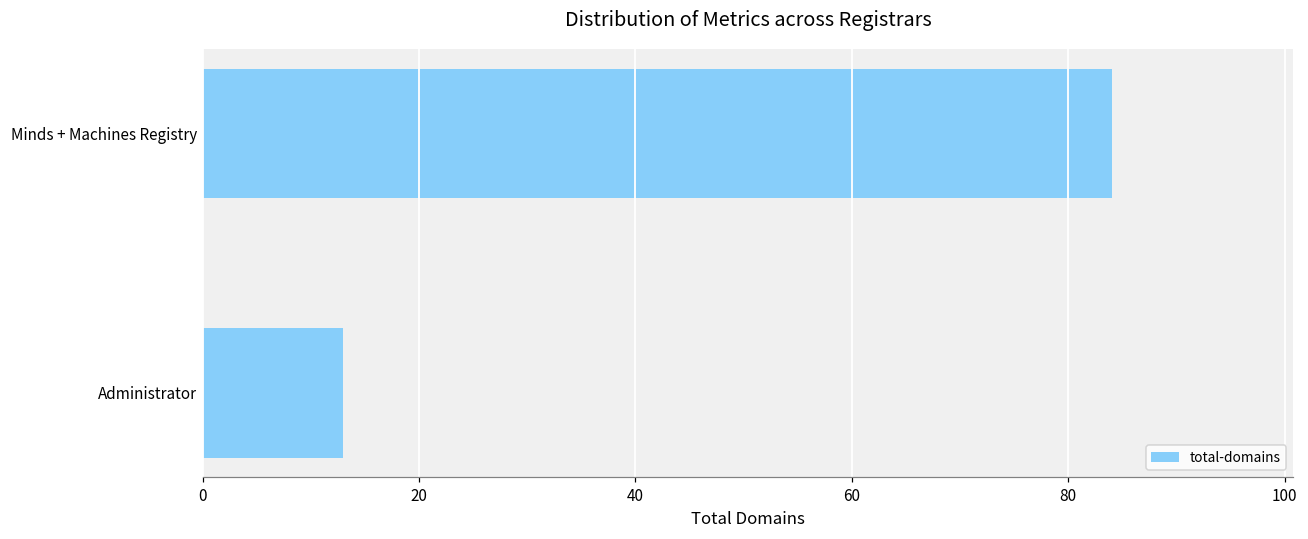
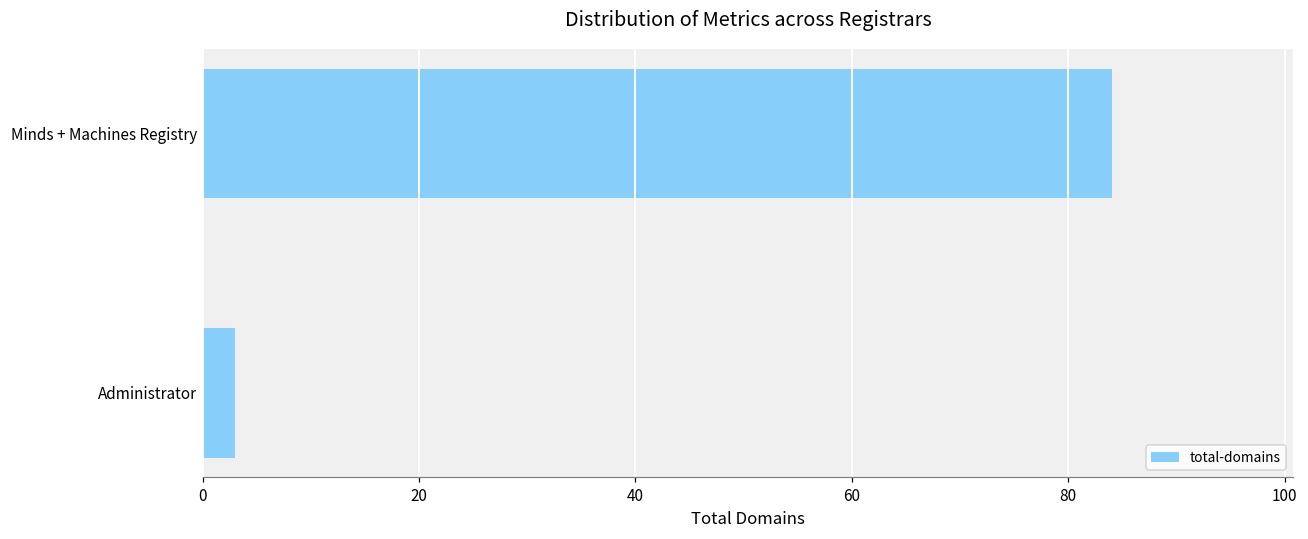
  {
    "Minds + Machines Registry": 84,
-   "Administrator": 13
+   "Administrator": 3
  }
